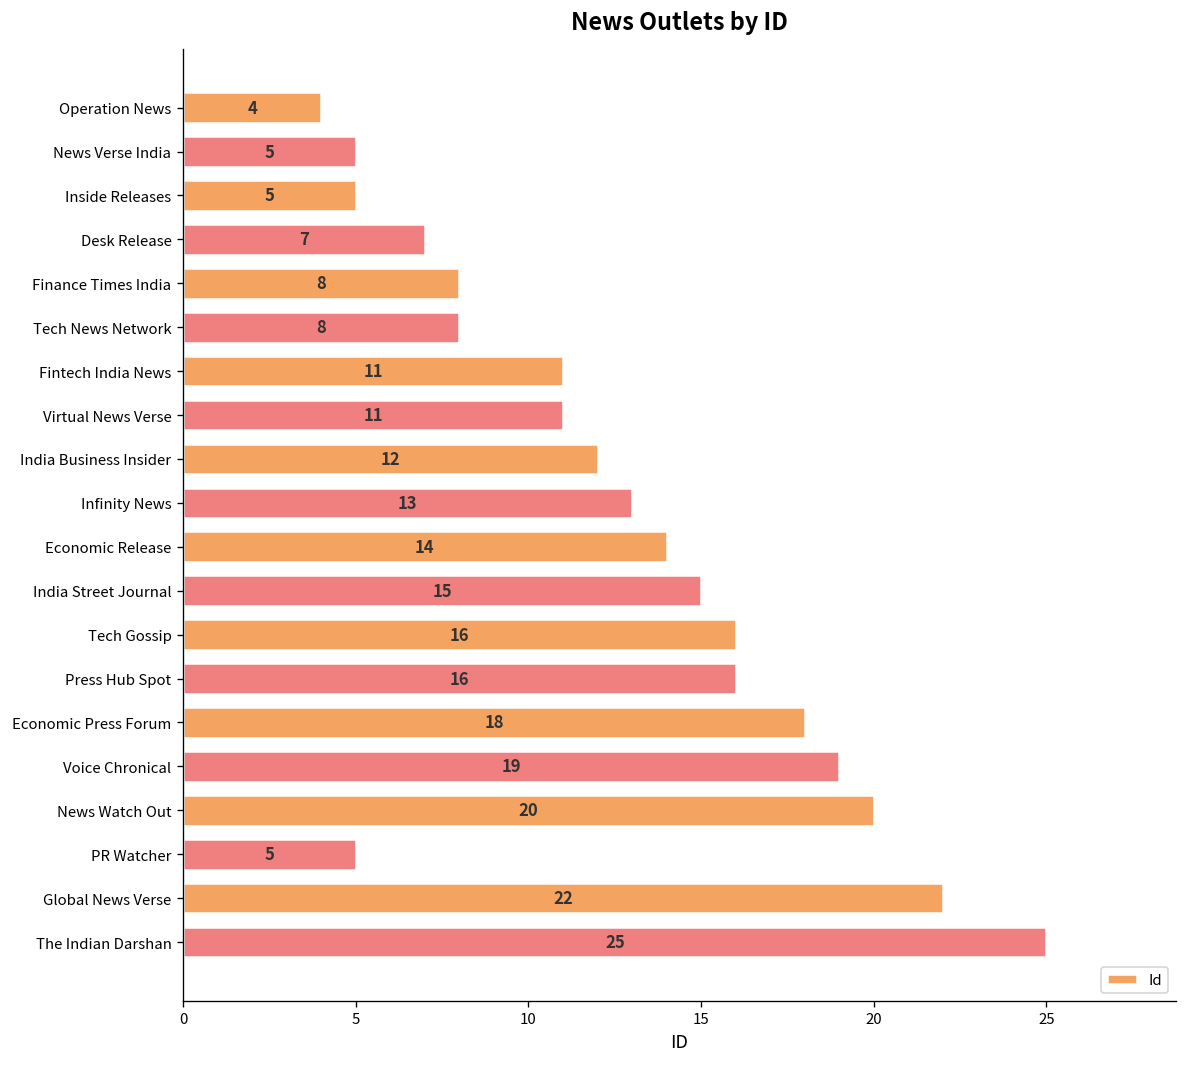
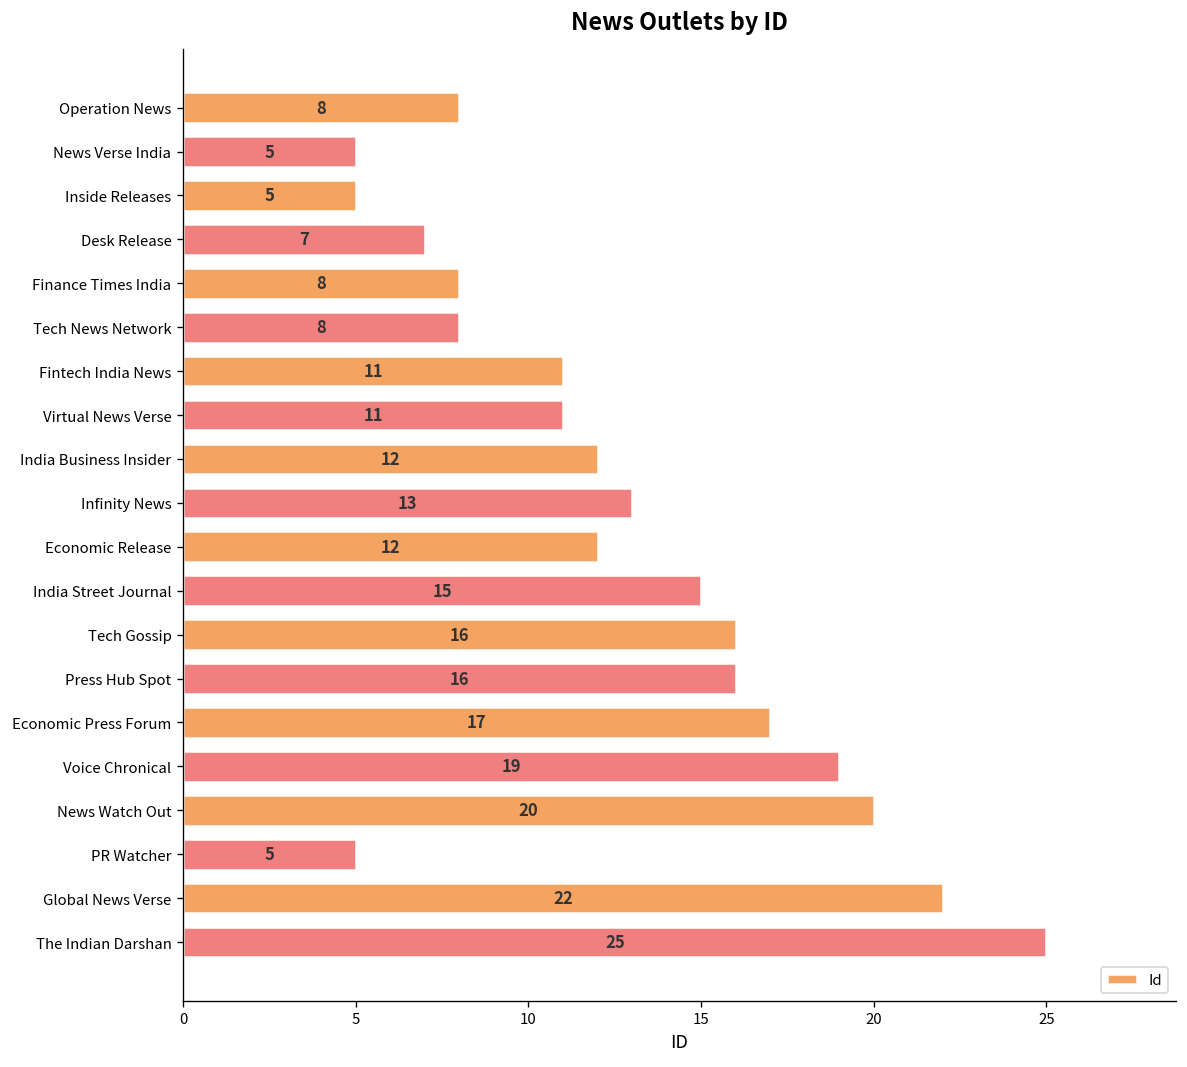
  {
-   "Operation News": 4,
+   "Operation News": 8,
    "News Verse India": 5,
    "Inside Releases": 5,
    "Desk Release": 7,
    "Finance Times India": 8,
    "Tech News Network": 8,
    "Fintech India News": 11,
    "Virtual News Verse": 11,
    "India Business Insider": 12,
    "Infinity News": 13,
-   "Economic Release": 14,
+   "Economic Release": 12,
    "India Street Journal": 15,
    "Tech Gossip": 16,
    "Press Hub Spot": 16,
-   "Economic Press Forum": 18,
+   "Economic Press Forum": 17,
    "Voice Chronical": 19,
    "News Watch Out": 20,
    "PR Watcher": 5,
    "Global News Verse": 22,
    "The Indian Darshan": 25
  }
